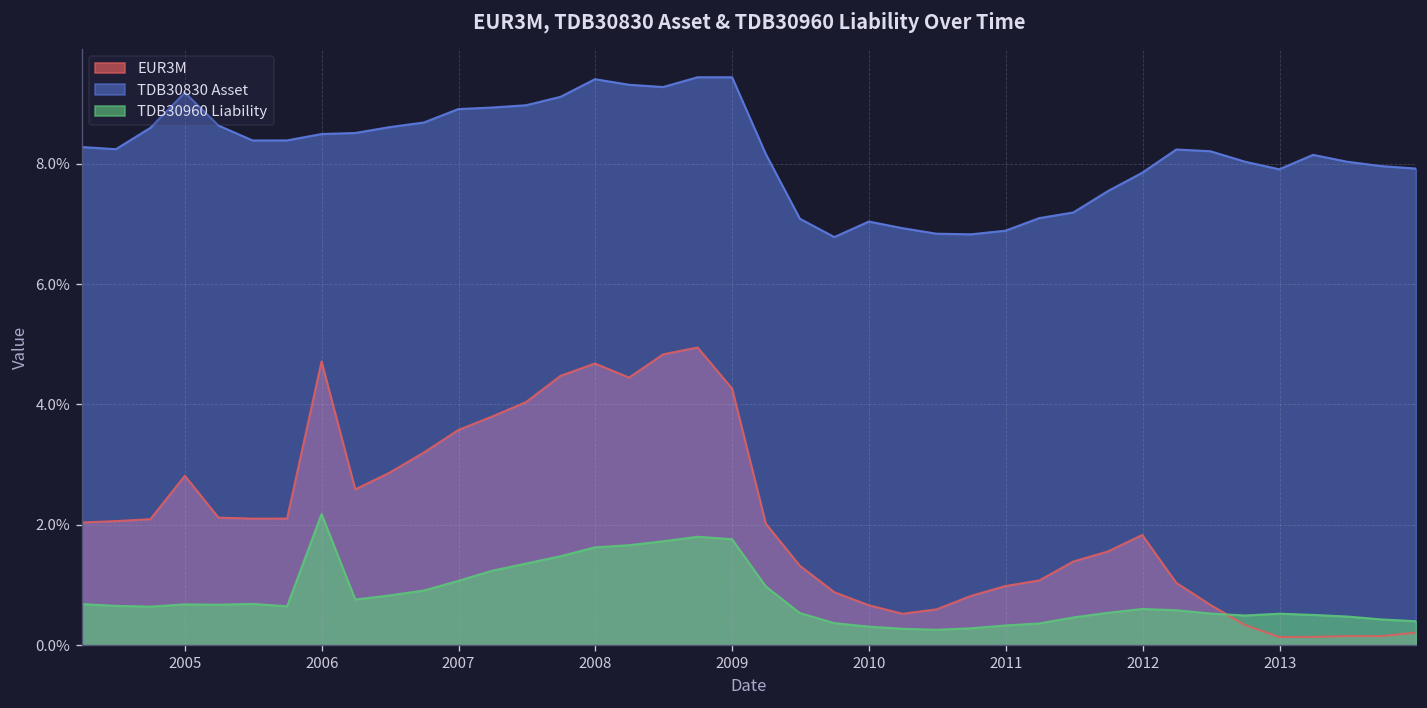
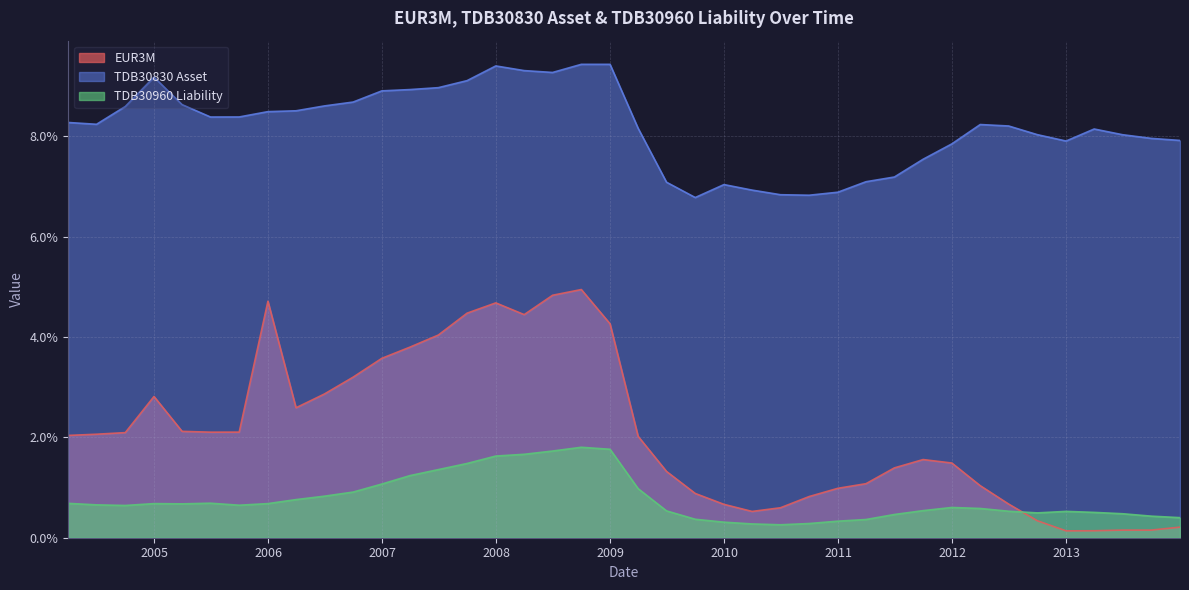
  {
    "EUR3M": {
      "2005": "2.8%",
      "2006": "4.7%",
      "2007": "3.6%",
      "2008": "4.7%",
      "2009": "4.3%",
      "2010": "0.7%",
      "2011": "1.0%",
-     "2012": "1.8%",
+     "2012": "1.5%",
      "2013": "0.1%"
    },
    "TDB30830 Asset": {
      "2006": "8.5%",
      "2007": "8.9%",
      "2008": "9.4%",
      "2009": "9.4%",
      "2010": "7.0%",
      "2011": "6.9%",
      "2012": "7.9%",
      "2013": "7.9%"
    },
    "TDB30960 Liability": {
      "2005": "0.7%",
-     "2006": "2.2%",
+     "2006": "0.7%",
      "2007": "1.1%",
      "2008": "1.6%",
      "2009": "1.8%",
      "2010": "0.3%",
      "2011": "0.3%",
      "2012": "0.6%",
      "2013": "0.5%"
    }
  }
